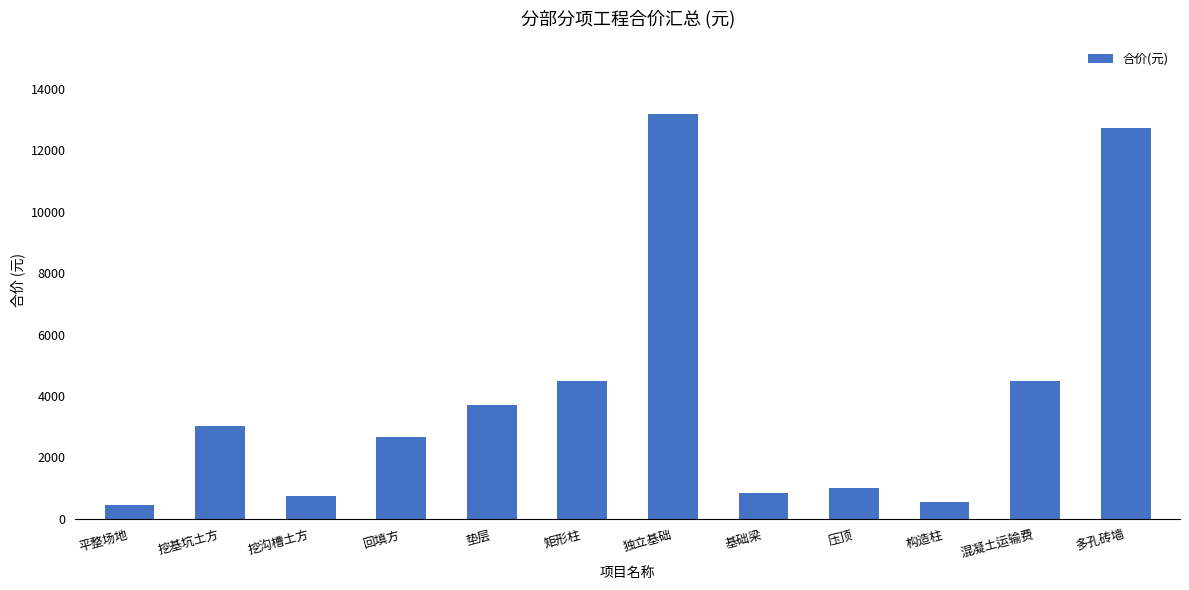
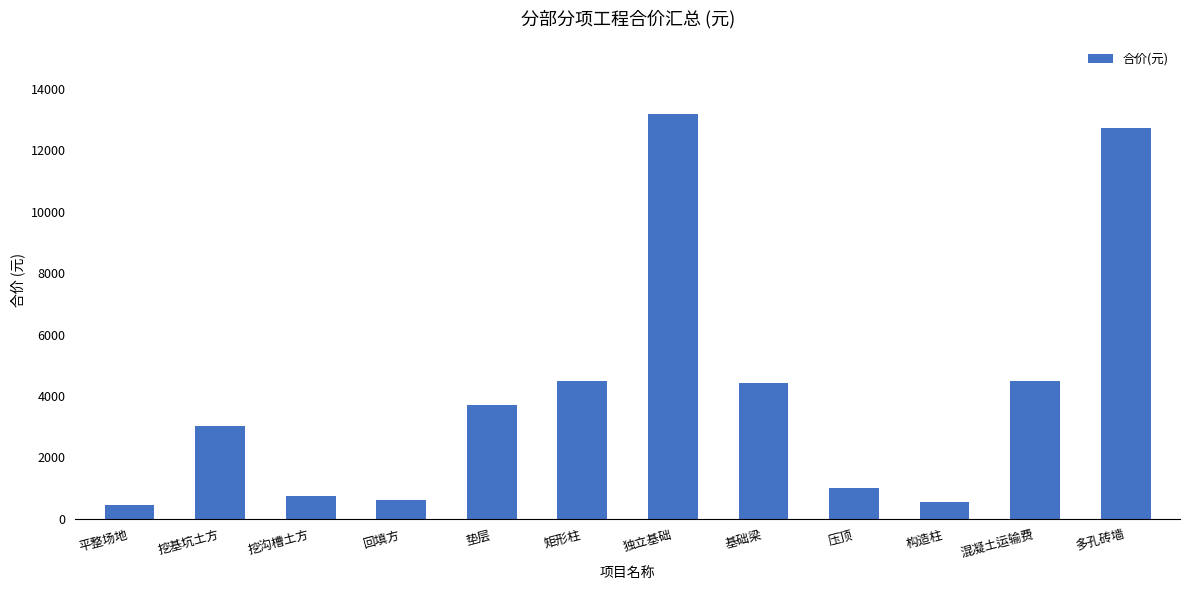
  {
    "平整场地": 400,
    "挖基坑土方": 3000,
    "挖沟槽土方": 700,
-   "回填方": 2700,
+   "回填方": 600,
    "垫层": 3700,
    "矩形柱": 4500,
    "独立基础": 13200,
-   "基础梁": 800,
+   "基础梁": 4400,
    "压顶": 1000,
    "构造柱": 500,
    "混凝土运输费": 4500,
    "多孔砖墙": 12700
  }
